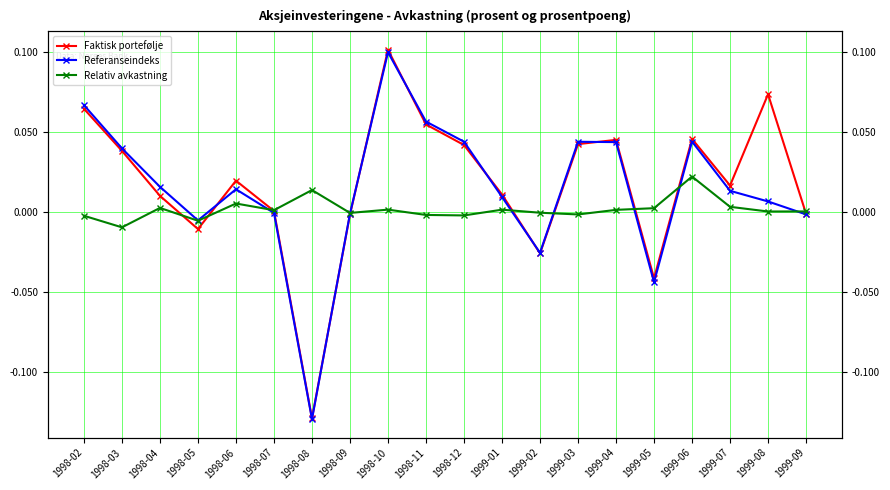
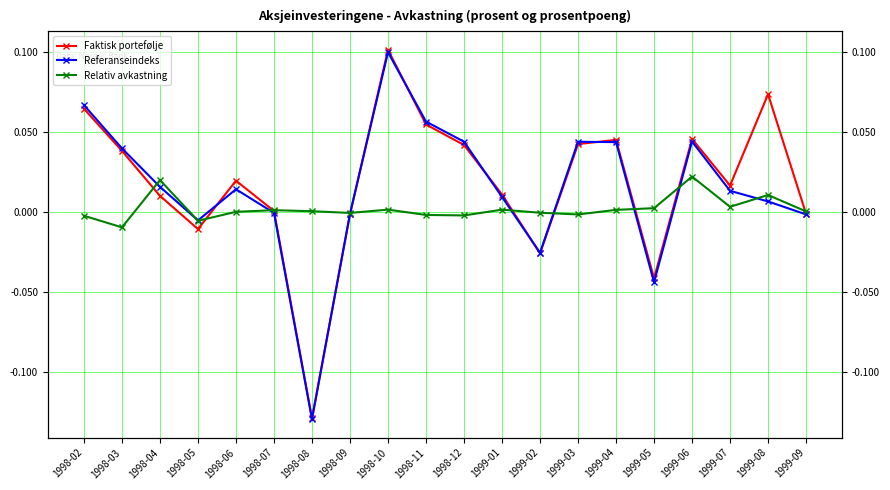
  {
    "Faktisk portefølje": {
      "1998-02": 0.065,
      "1998-04": 0.010,
      "1998-05": -0.011,
      "1998-06": 0.020,
      "1998-11": 0.055,
      "1998-12": 0.042,
      "1999-05": -0.041,
      "1999-06": 0.046,
      "1999-07": 0.017,
      "1999-08": 0.074
    },
    "Referanseindeks": {
      "1998-02": 0.067,
      "1998-04": 0.016,
      "1998-06": 0.014,
      "1998-11": 0.057,
      "1998-12": 0.044,
      "1999-05": -0.044,
      "1999-06": 0.044,
      "1999-07": 0.013,
      "1999-08": 0.007
    },
    "Relativ avkastning": {
      "1998-02": -0.002,
      "1998-03": -0.010,
-     "1998-04": 0.003,
-     "1998-06": 0.005,
-     "1998-08": 0.014,
+     "1998-04": 0.020,
+     "1998-06": 0.000,
+     "1998-08": 0.001,
      "1998-10": 0.002,
      "1998-11": -0.002,
      "1998-12": -0.002,
      "1999-01": 0.002,
      "1999-02": 0.000,
      "1999-03": -0.001,
      "1999-04": 0.001,
      "1999-05": 0.002,
      "1999-06": 0.022,
      "1999-07": 0.003,
-     "1999-08": 0.000
+     "1999-08": 0.011
    }
  }
